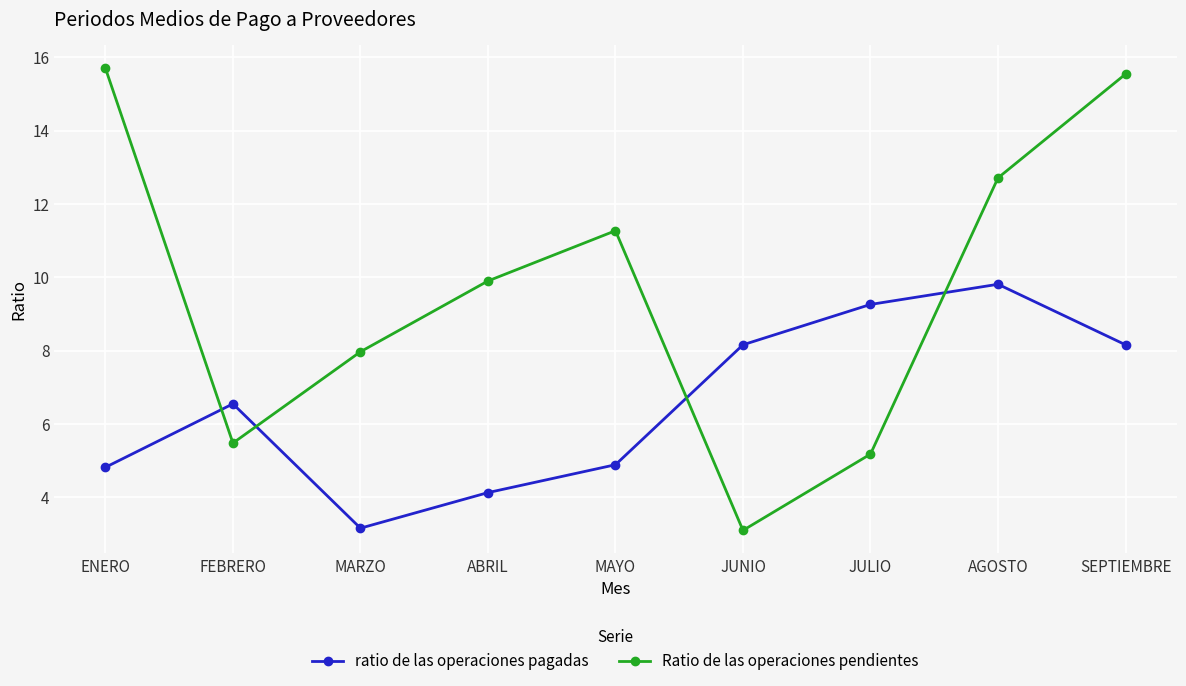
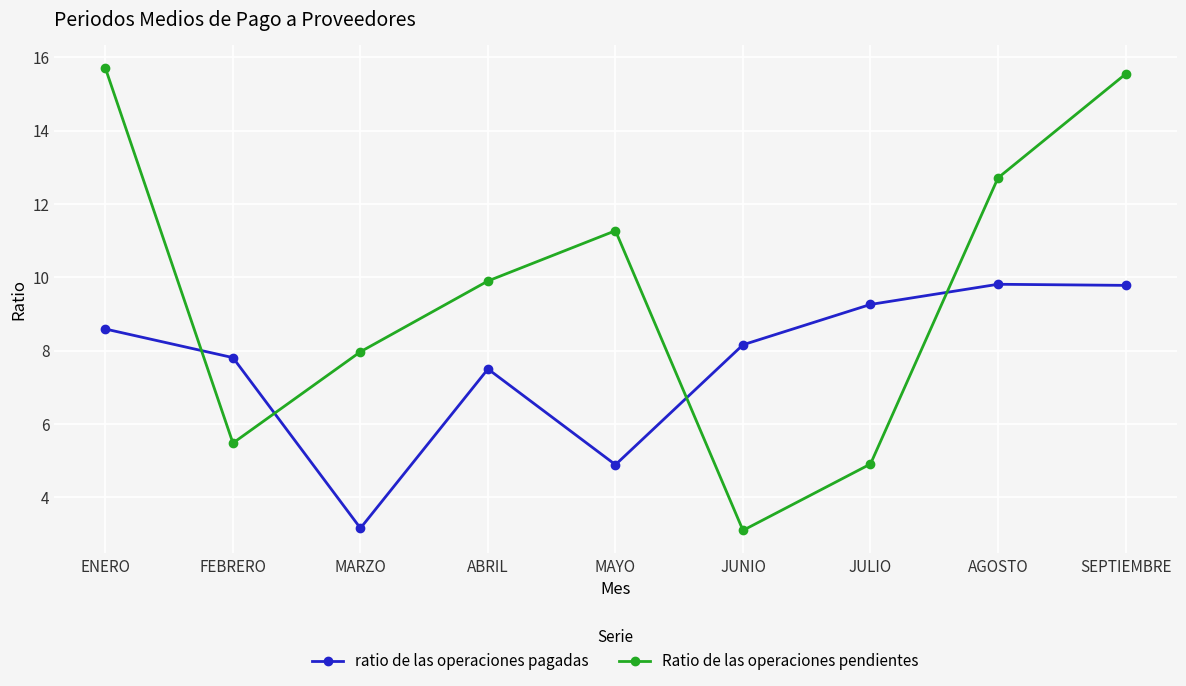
  {
    "ratio de las operaciones pagadas": {
-     "ENERO": 4.8,
-     "FEBRERO": 6.6,
+     "ENERO": 8.6,
+     "FEBRERO": 7.8,
      "MARZO": 3.2,
-     "ABRIL": 4.1,
+     "ABRIL": 7.5,
      "MAYO": 4.9,
      "JUNIO": 8.2,
      "JULIO": 9.3,
      "AGOSTO": 9.8,
-     "SEPTIEMBRE": 8.2
+     "SEPTIEMBRE": 9.8
    },
    "Ratio de las operaciones pendientes": {
      "ENERO": 15.7,
      "FEBRERO": 5.5,
      "MARZO": 8.0,
      "ABRIL": 9.9,
      "MAYO": 11.3,
      "JUNIO": 3.1,
-     "JULIO": 5.2,
+     "JULIO": 4.9,
      "AGOSTO": 12.7,
      "SEPTIEMBRE": 15.5
    }
  }
